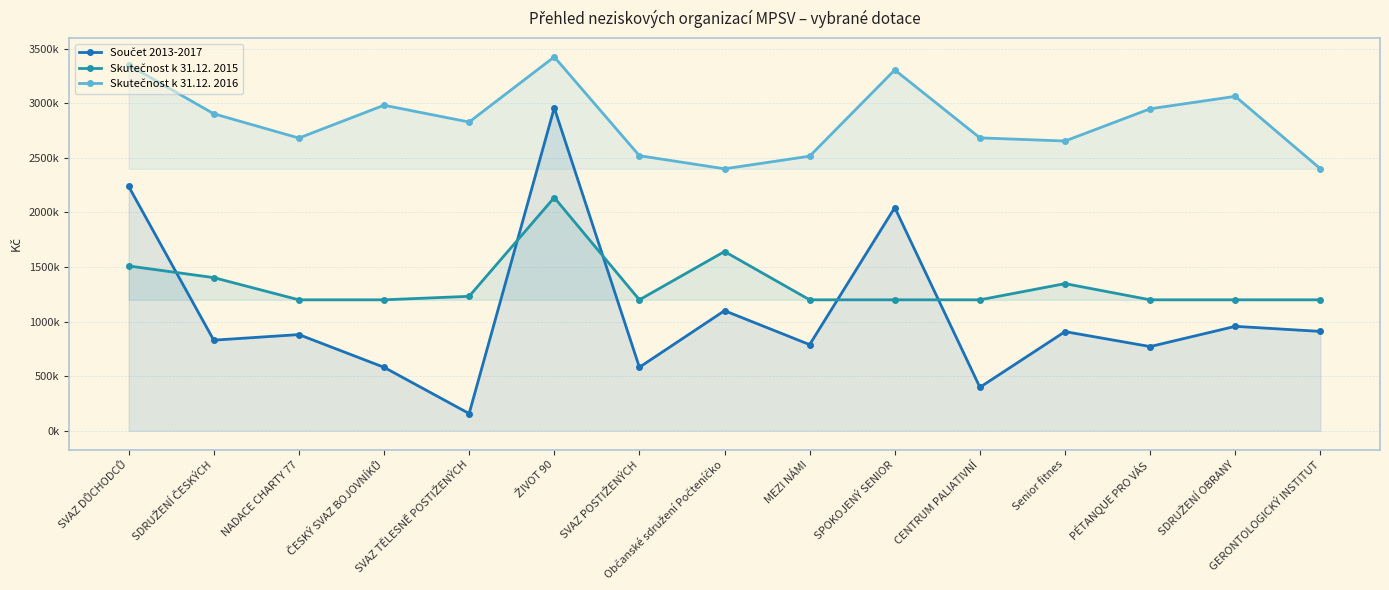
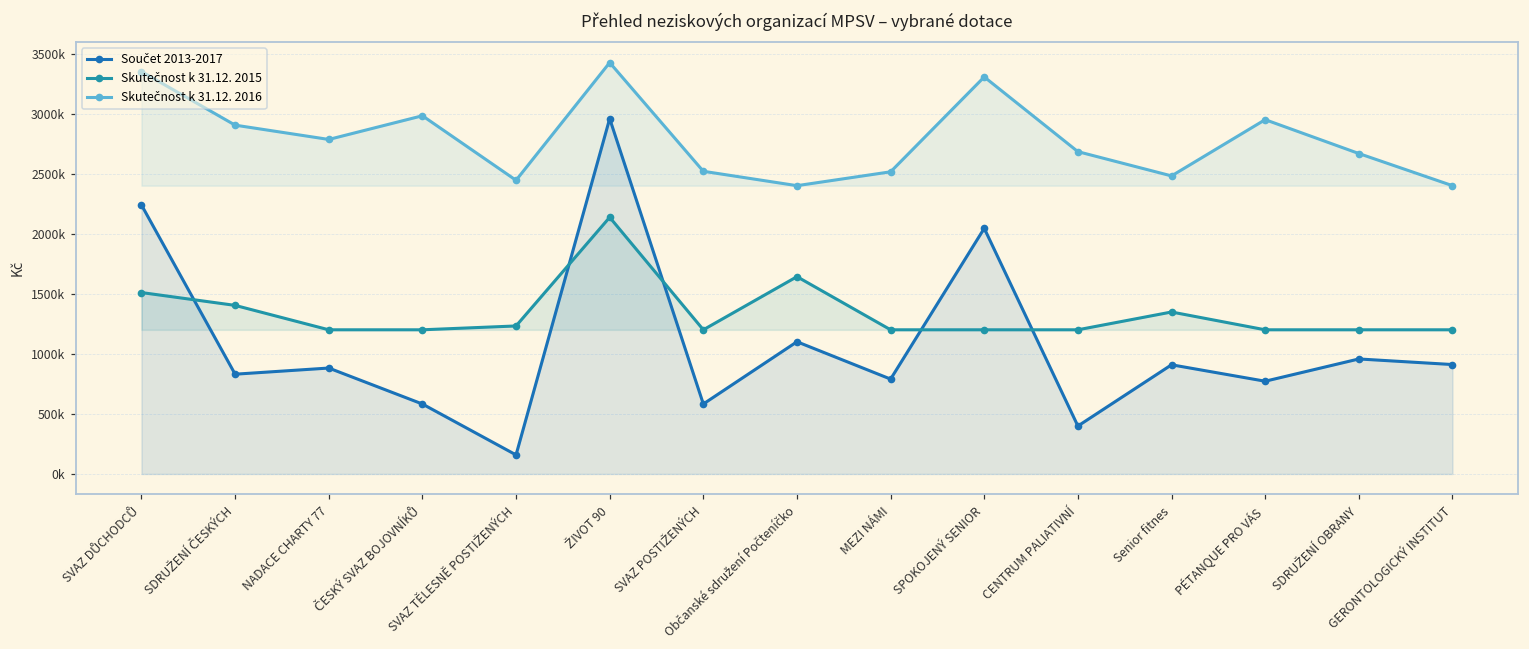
  {
    "Skutečnost k 31.12. 2016": {
      "SDRUŽENÍ ČESKÝCH": 2900000,
-     "NADACE CHARTY 77": 2680000,
+     "NADACE CHARTY 77": 2780000,
      "ČESKÝ SVAZ BOJOVNÍKŮ": 2980000,
-     "SVAZ TĚLESNĚ POSTIŽENÝCH": 2830000,
+     "SVAZ TĚLESNĚ POSTIŽENÝCH": 2440000,
      "ŽIVOT 90": 3420000,
      "SVAZ POSTIŽENÝCH": 2520000,
      "Občanské sdružení Počteníčko": 2400000,
      "MEZI NÁMI": 2520000,
      "SPOKOJENÝ SENIOR": 3310000,
      "CENTRUM PALIATIVNÍ": 2680000,
-     "Senior fitnes": 2650000,
+     "Senior fitnes": 2480000,
      "PÉTANQUE PRO VÁS": 2950000,
-     "SDRUŽENÍ OBRANY": 3060000,
+     "SDRUŽENÍ OBRANY": 2670000,
      "GERONTOLOGICKÝ INSTITUT": 2400000
    }
  }
